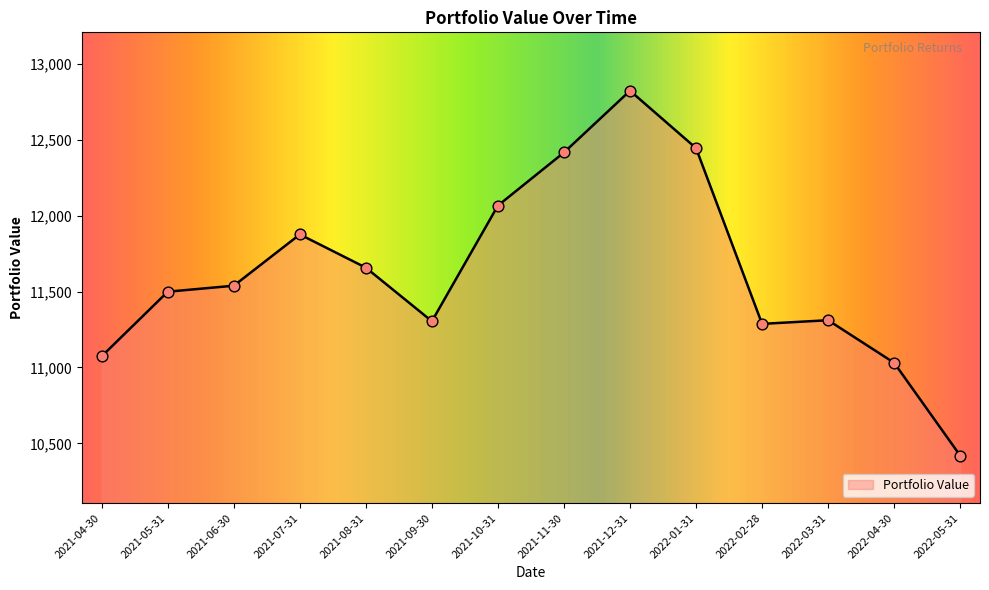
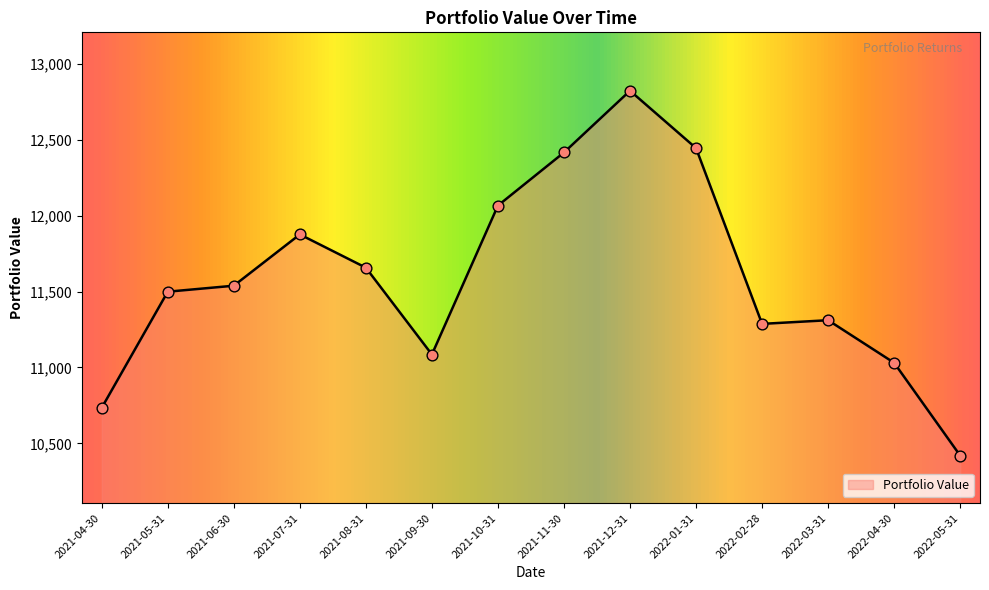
  {
-   "2021-04-30": "11,070",
+   "2021-04-30": "10,730",
    "2021-05-31": "11,500",
    "2021-06-30": "11,540",
    "2021-07-31": "11,880",
    "2021-08-31": "11,660",
-   "2021-09-30": "11,300",
+   "2021-09-30": "11,090",
    "2021-10-31": "12,070",
    "2021-11-30": "12,420",
    "2021-12-31": "12,820",
    "2022-01-31": "12,440",
    "2022-02-28": "11,290",
    "2022-03-31": "11,310",
    "2022-04-30": "11,030",
    "2022-05-31": "10,420"
  }
